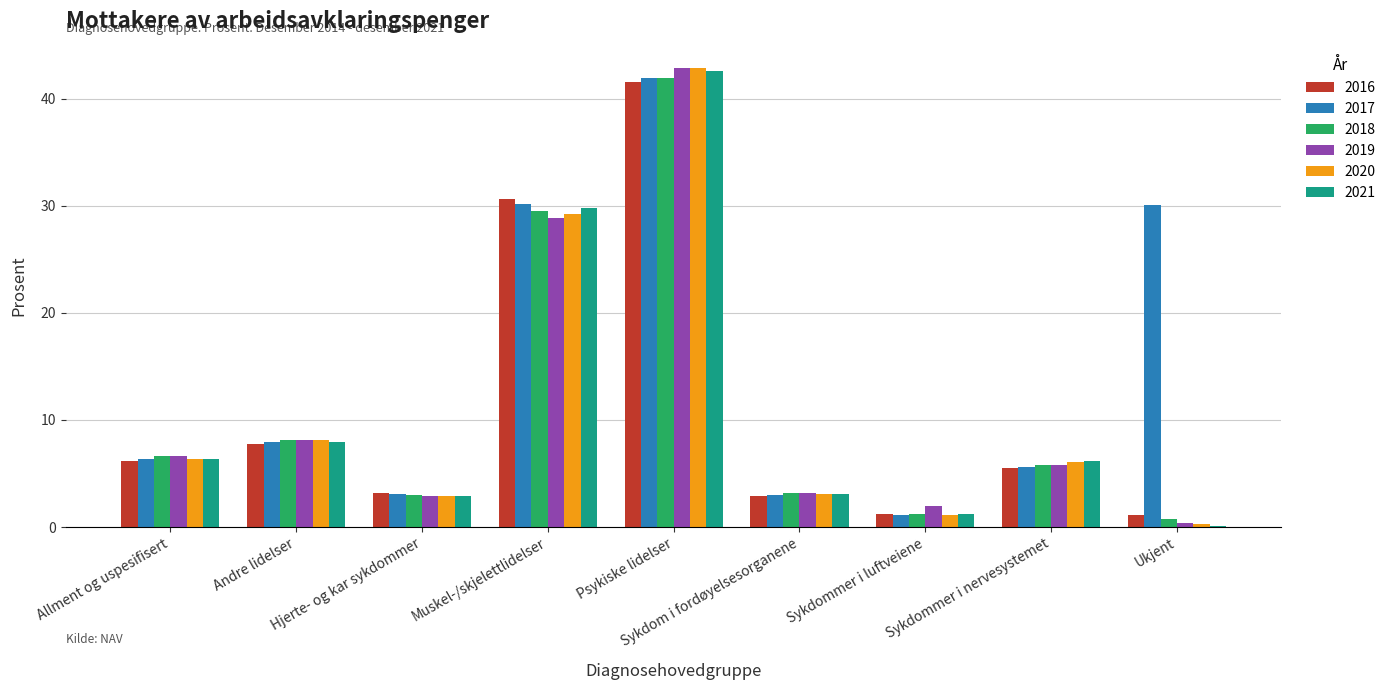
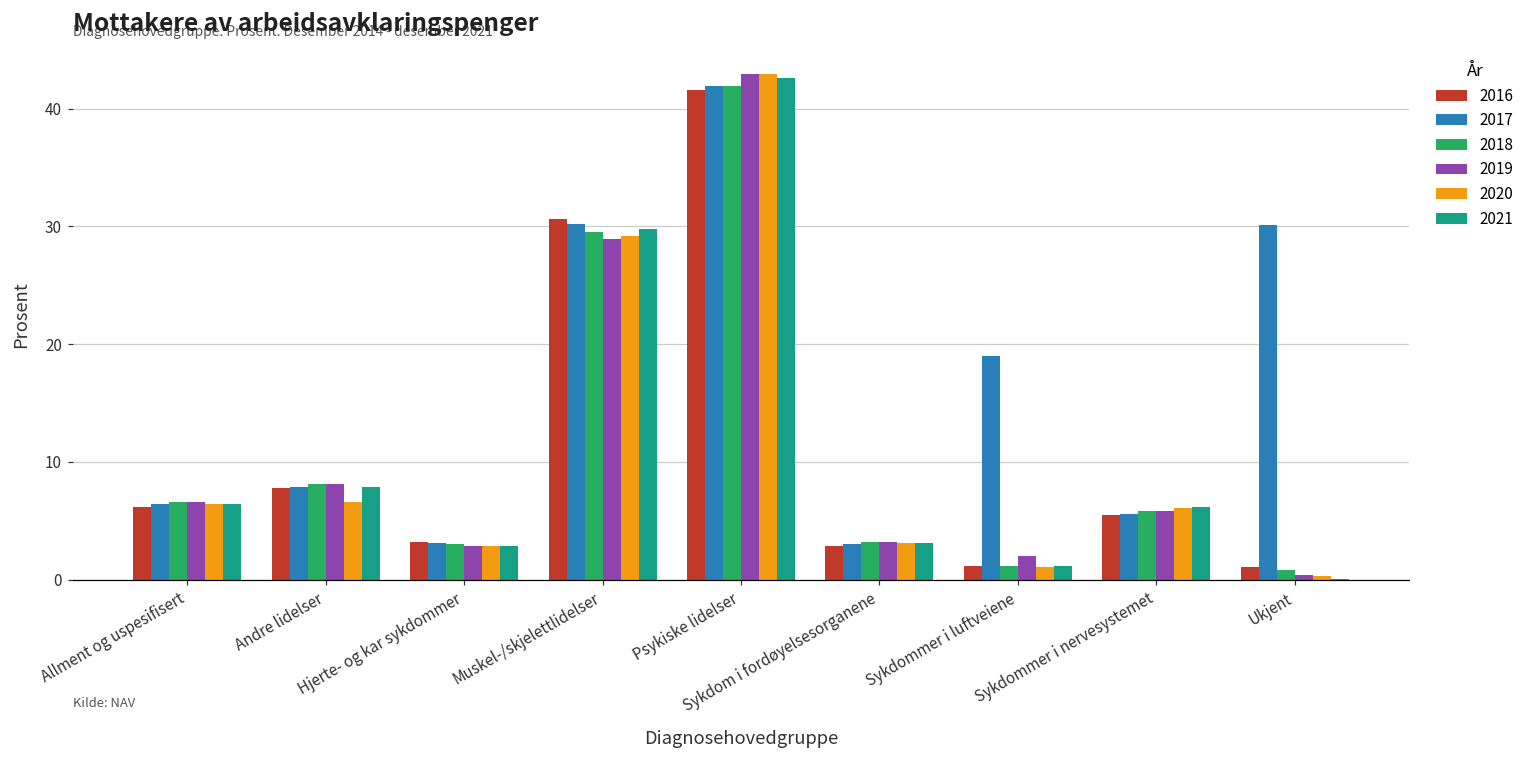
  {
    "2016": {
      "Allment og uspesifisert": 6.2,
      "Andre lidelser": 7.8,
      "Hjerte- og kar sykdommer": 3.2,
      "Muskel-/skjelettlidelser": 30.6,
      "Psykiske lidelser": 41.6,
      "Sykdom i fordøyelsesorganene": 2.9,
      "Sykdommer i luftveiene": 1.2,
      "Sykdommer i nervesystemet": 5.5,
      "Ukjent": 1.1
    },
    "2017": {
      "Allment og uspesifisert": 6.4,
      "Andre lidelser": 7.9,
      "Hjerte- og kar sykdommer": 3.1,
      "Muskel-/skjelettlidelser": 30.2,
      "Psykiske lidelser": 41.9,
      "Sykdom i fordøyelsesorganene": 3.0,
-     "Sykdommer i luftveiene": 1.1,
+     "Sykdommer i luftveiene": 19.0,
      "Sykdommer i nervesystemet": 5.6,
      "Ukjent": 30.1
    },
    "2019": {
      "Allment og uspesifisert": 6.6,
      "Andre lidelser": 8.1,
      "Hjerte- og kar sykdommer": 2.9,
      "Muskel-/skjelettlidelser": 28.9,
      "Psykiske lidelser": 42.9,
      "Sykdom i fordøyelsesorganene": 3.2,
      "Sykdommer i luftveiene": 2.0,
      "Sykdommer i nervesystemet": 5.8,
      "Ukjent": 0.4
    },
    "2020": {
      "Allment og uspesifisert": 6.4,
-     "Andre lidelser": 8.1,
+     "Andre lidelser": 6.6,
      "Hjerte- og kar sykdommer": 2.9,
      "Muskel-/skjelettlidelser": 29.2,
      "Psykiske lidelser": 42.9,
      "Sykdom i fordøyelsesorganene": 3.1,
      "Sykdommer i luftveiene": 1.1,
      "Sykdommer i nervesystemet": 6.1,
      "Ukjent": 0.3
    }
  }
